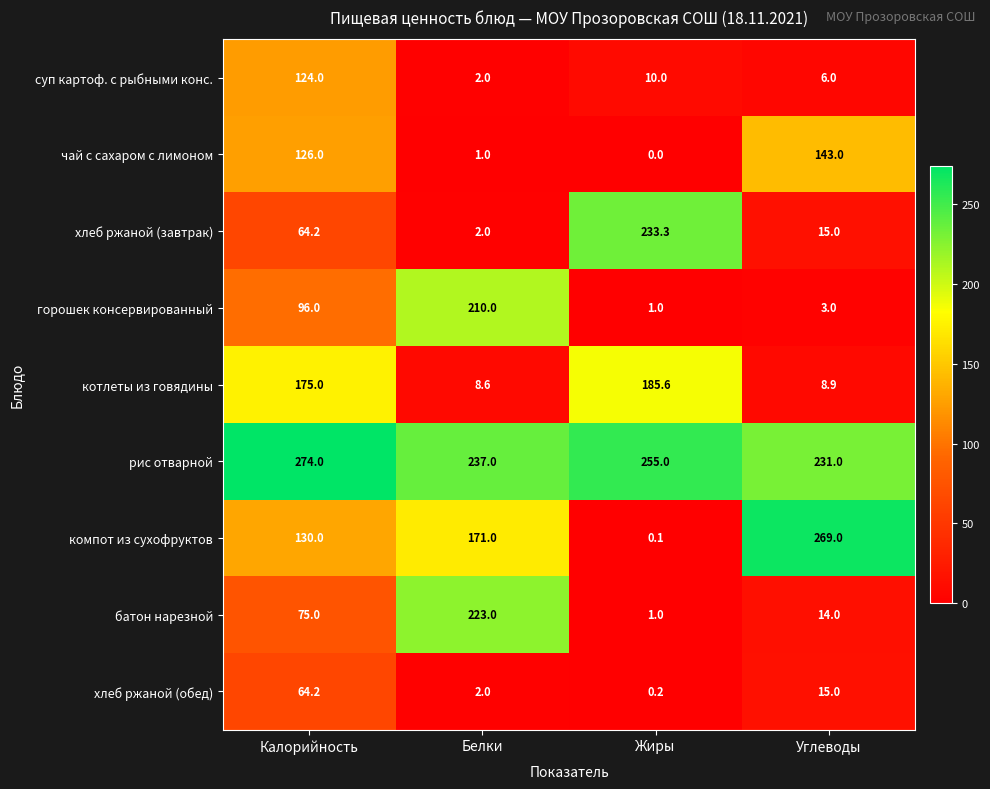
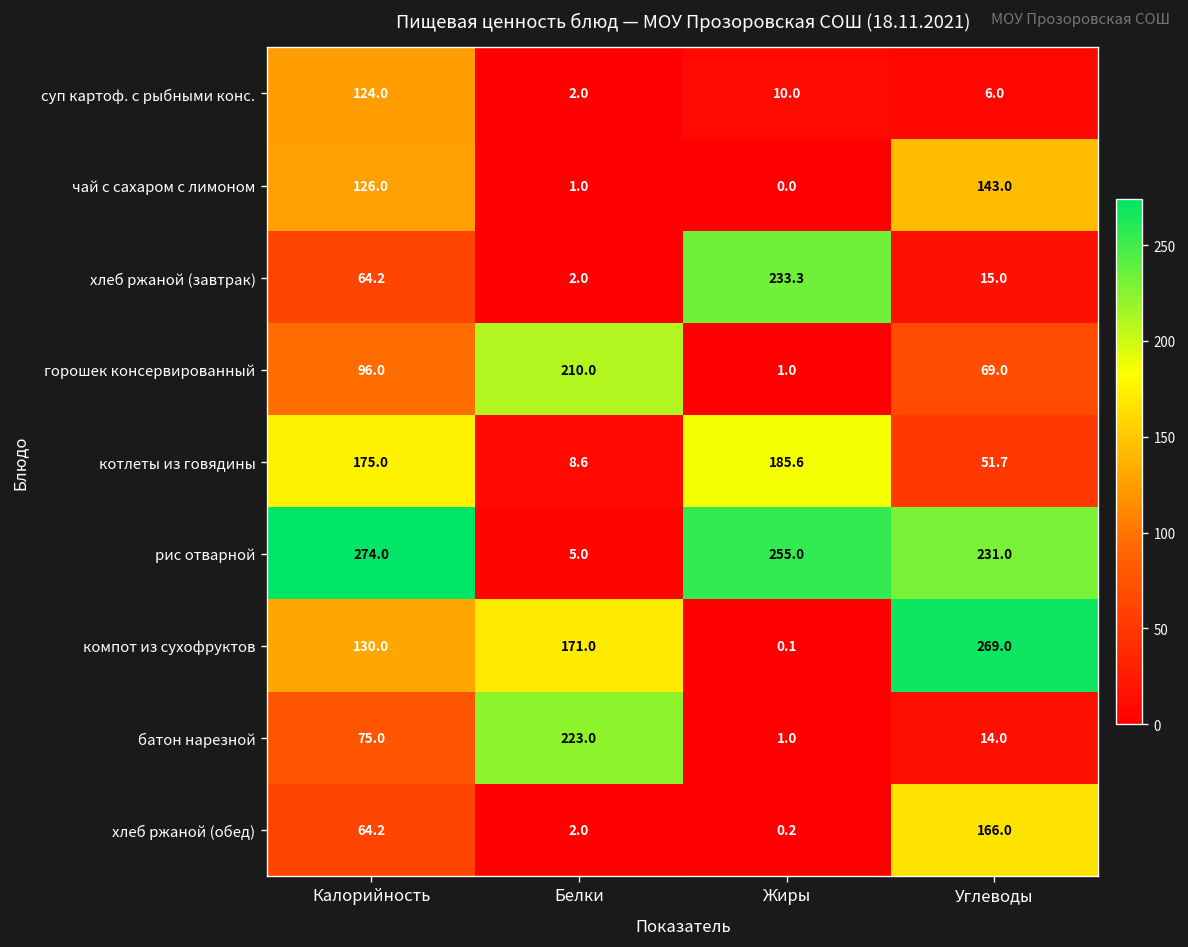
  {
    "суп картоф. с рыбными конс.": {
      "Калорийность": 124.0,
      "Белки": 2.0,
      "Жиры": 10.0,
      "Углеводы": 6.0
    },
    "чай с сахаром с лимоном": {
      "Калорийность": 126.0,
      "Белки": 1.0,
      "Жиры": 0.0,
      "Углеводы": 143.0
    },
    "хлеб ржаной (завтрак)": {
      "Калорийность": 64.2,
      "Белки": 2.0,
      "Жиры": 233.3,
      "Углеводы": 15.0
    },
    "горошек консервированный": {
      "Калорийность": 96.0,
      "Белки": 210.0,
      "Жиры": 1.0,
-     "Углеводы": 3.0
+     "Углеводы": 69.0
    },
    "котлеты из говядины": {
      "Калорийность": 175.0,
      "Белки": 8.6,
      "Жиры": 185.6,
-     "Углеводы": 8.9
+     "Углеводы": 51.7
    },
    "рис отварной": {
      "Калорийность": 274.0,
-     "Белки": 237.0,
+     "Белки": 5.0,
      "Жиры": 255.0,
      "Углеводы": 231.0
    },
    "компот из сухофруктов": {
      "Калорийность": 130.0,
      "Белки": 171.0,
      "Жиры": 0.1,
      "Углеводы": 269.0
    },
    "батон нарезной": {
      "Калорийность": 75.0,
      "Белки": 223.0,
      "Жиры": 1.0,
      "Углеводы": 14.0
    },
    "хлеб ржаной (обед)": {
      "Калорийность": 64.2,
      "Белки": 2.0,
      "Жиры": 0.2,
-     "Углеводы": 15.0
+     "Углеводы": 166.0
    }
  }
